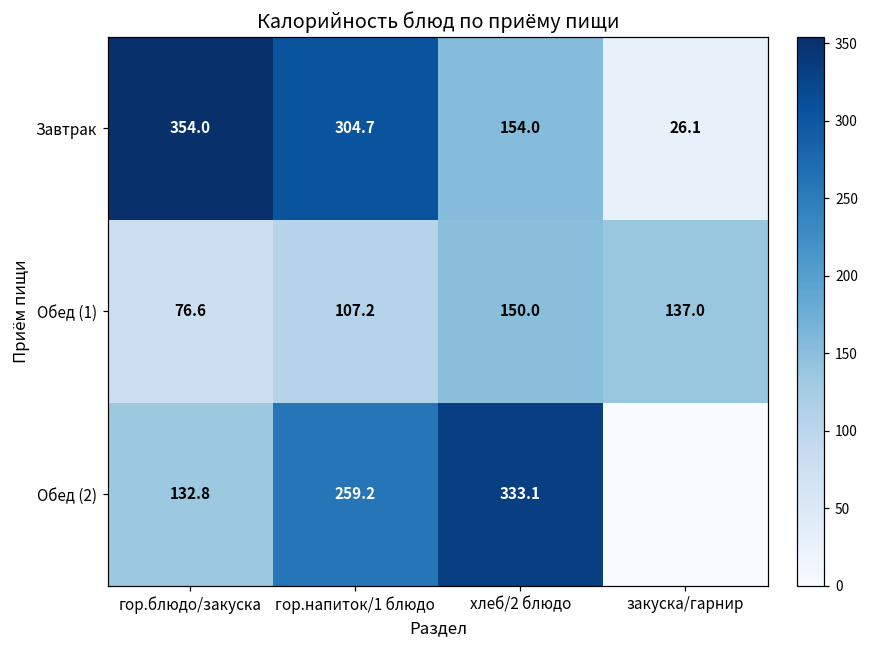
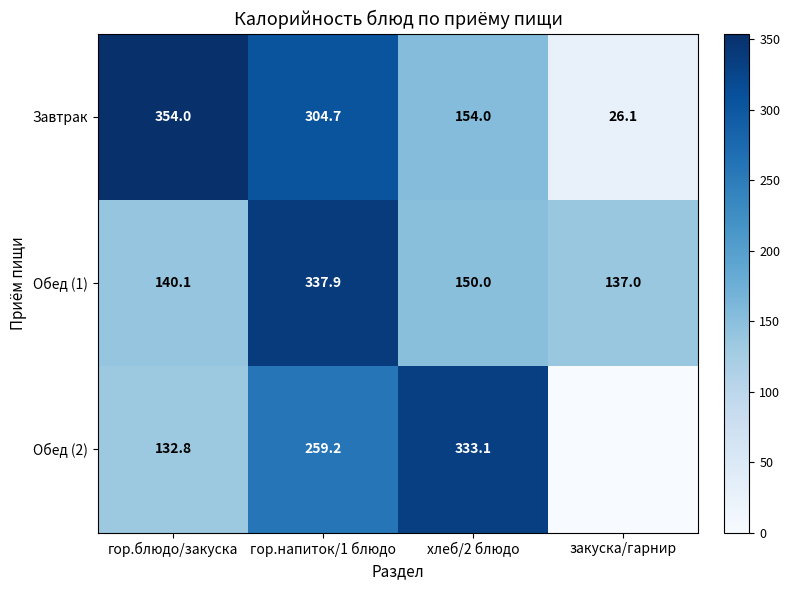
  {
    "Завтрак": {
      "гор.блюдо/закуска": 354.0,
      "гор.напиток/1 блюдо": 304.7,
      "хлеб/2 блюдо": 154.0,
      "закуска/гарнир": 26.1
    },
    "Обед (1)": {
-     "гор.блюдо/закуска": 76.6,
-     "гор.напиток/1 блюдо": 107.2,
+     "гор.блюдо/закуска": 140.1,
+     "гор.напиток/1 блюдо": 337.9,
      "хлеб/2 блюдо": 150.0,
      "закуска/гарнир": 137.0
    },
    "Обед (2)": {
      "гор.блюдо/закуска": 132.8,
      "гор.напиток/1 блюдо": 259.2,
      "хлеб/2 блюдо": 333.1
    }
  }
